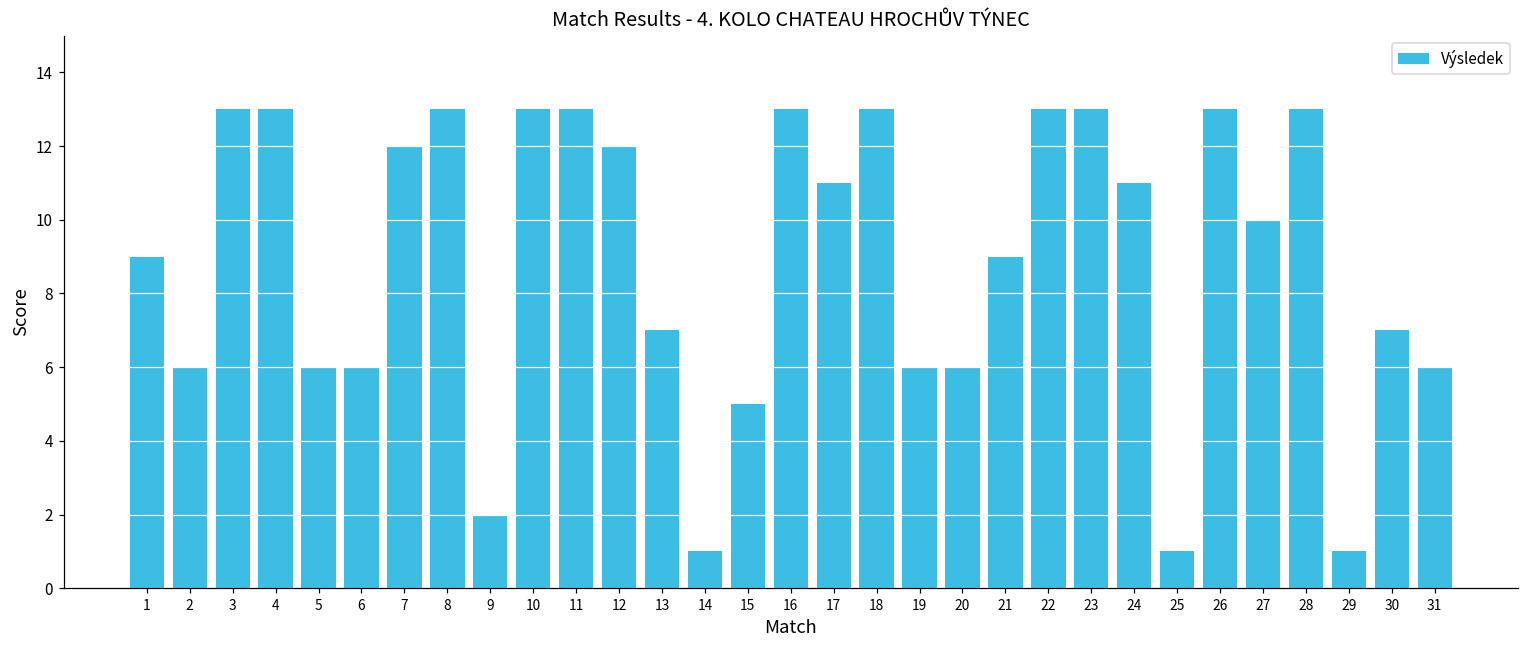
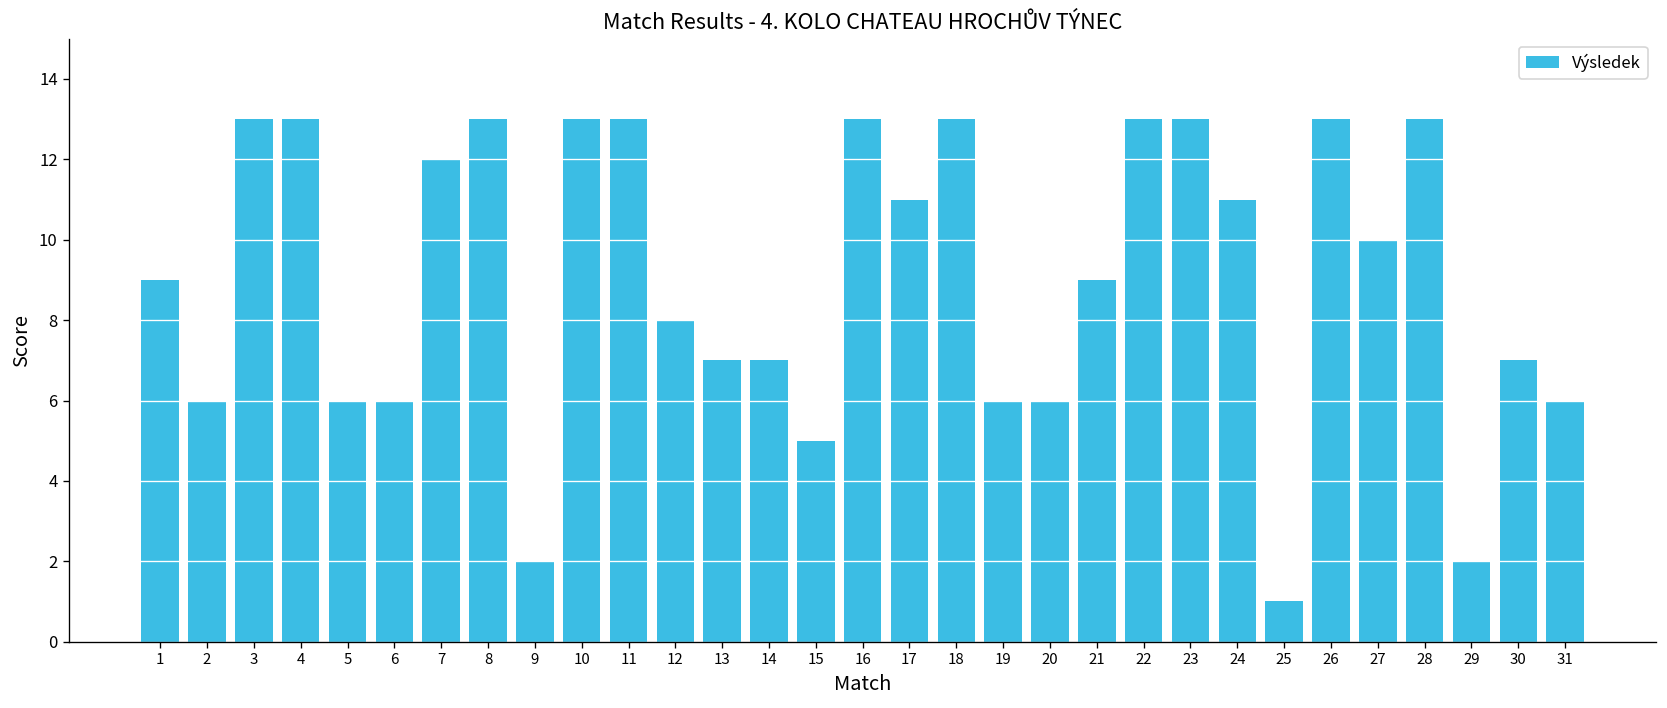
  {
    "1": 9,
    "2": 6,
    "3": 13,
    "4": 13,
    "5": 6,
    "6": 6,
    "7": 12,
    "8": 13,
    "9": 2,
    "10": 13,
    "11": 13,
-   "12": 12,
+   "12": 8,
    "13": 7,
-   "14": 1,
+   "14": 7,
    "15": 5,
    "16": 13,
    "17": 11,
    "18": 13,
    "19": 6,
    "20": 6,
    "21": 9,
    "22": 13,
    "23": 13,
    "24": 11,
    "25": 1,
    "26": 13,
    "27": 10,
    "28": 13,
-   "29": 1,
+   "29": 2,
    "30": 7,
    "31": 6
  }
